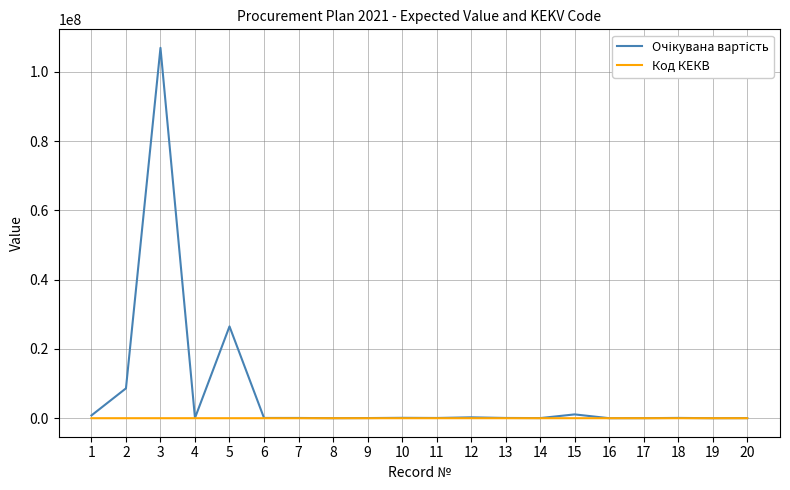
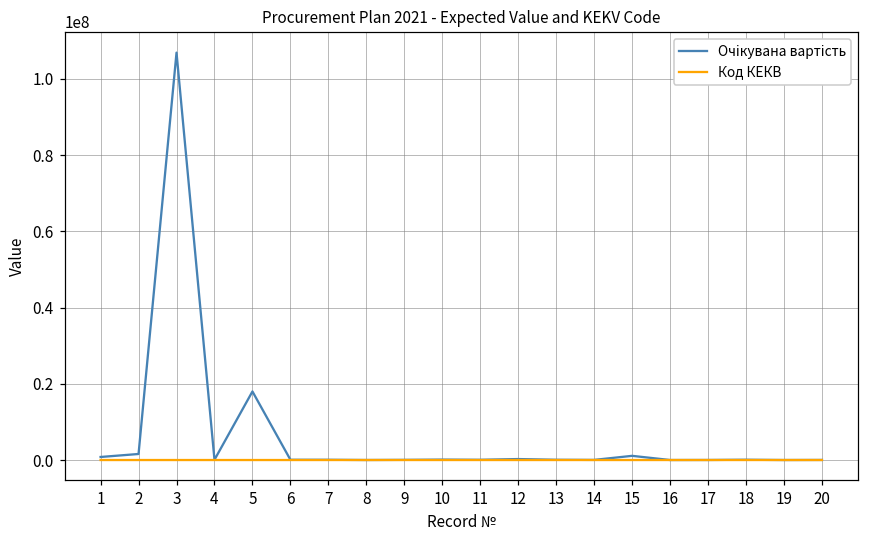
  {
    "Очікувана вартість": {
      "1": 1000000,
-     "2": 9000000,
+     "2": 2000000,
      "3": 107000000,
-     "5": 27000000,
+     "5": 18000000,
      "15": 1000000
    },
    "Код КЕКВ": {
      "1": 0,
      "2": 0,
      "3": 0,
      "5": 0,
      "15": 0
    }
  }
